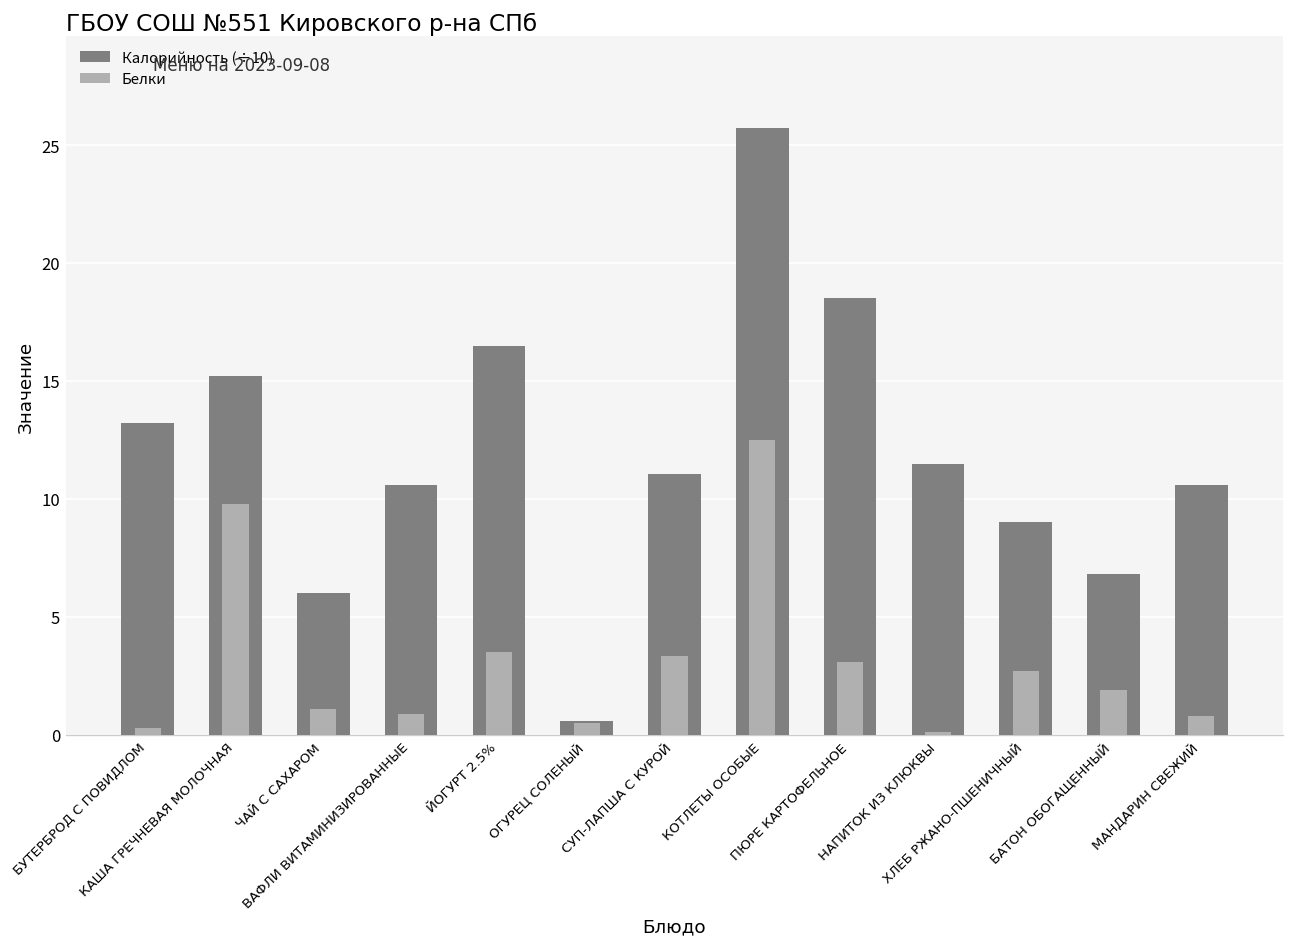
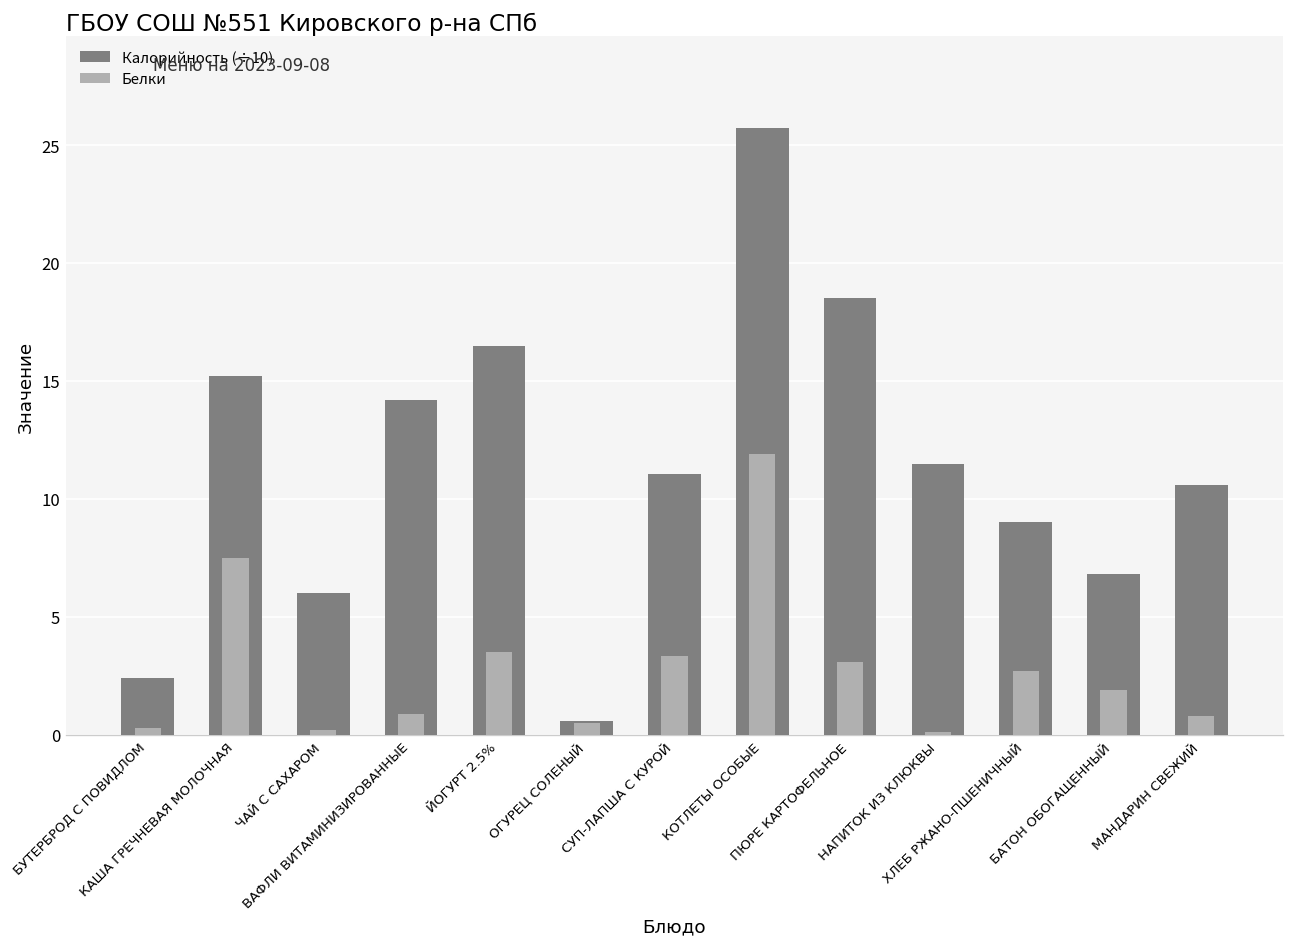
  {
    "Калорийность (÷10)": {
-     "БУТЕРБРОД С ПОВИДЛОМ": 13.2,
+     "БУТЕРБРОД С ПОВИДЛОМ": 2.4,
      "КАША ГРЕЧНЕВАЯ МОЛОЧНАЯ": 15.2,
      "ЧАЙ С САХАРОМ": 6.0,
-     "ВАФЛИ ВИТАМИНИЗИРОВАННЫЕ": 10.6,
+     "ВАФЛИ ВИТАМИНИЗИРОВАННЫЕ": 14.2,
      "ЙОГУРТ 2.5%": 16.5,
      "ОГУРЕЦ СОЛЕНЫЙ": 0.6,
      "СУП-ЛАПША С КУРОЙ": 11.1,
      "КОТЛЕТЫ ОСОБЫЕ": 25.7,
      "ПЮРЕ КАРТОФЕЛЬНОЕ": 18.5,
      "НАПИТОК ИЗ КЛЮКВЫ": 11.5,
      "ХЛЕБ РЖАНО-ПШЕНИЧНЫЙ": 9.0,
      "БАТОН ОБОГАЩЕННЫЙ": 6.8,
      "МАНДАРИН СВЕЖИЙ": 10.6
    },
    "Белки": {
-     "КАША ГРЕЧНЕВАЯ МОЛОЧНАЯ": 9.8,
-     "ЧАЙ С САХАРОМ": 1.1,
+     "КАША ГРЕЧНЕВАЯ МОЛОЧНАЯ": 7.5,
+     "ЧАЙ С САХАРОМ": 0.2,
      "ОГУРЕЦ СОЛЕНЫЙ": 0.5,
-     "КОТЛЕТЫ ОСОБЫЕ": 12.5
+     "КОТЛЕТЫ ОСОБЫЕ": 11.9
    }
  }
